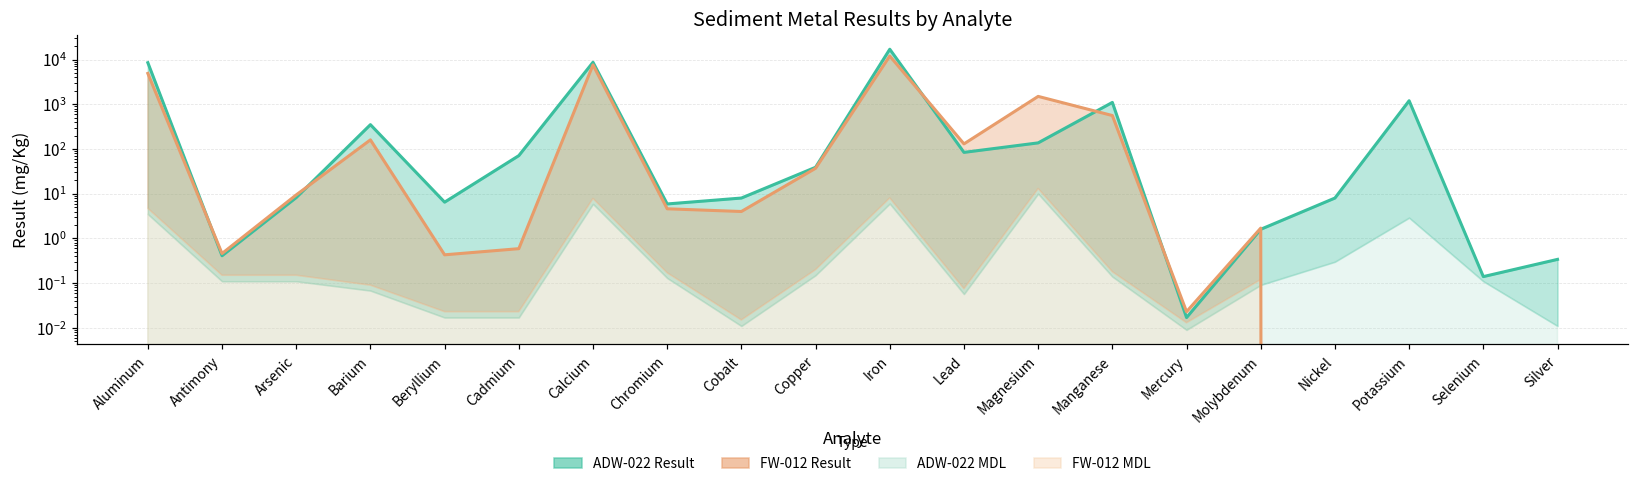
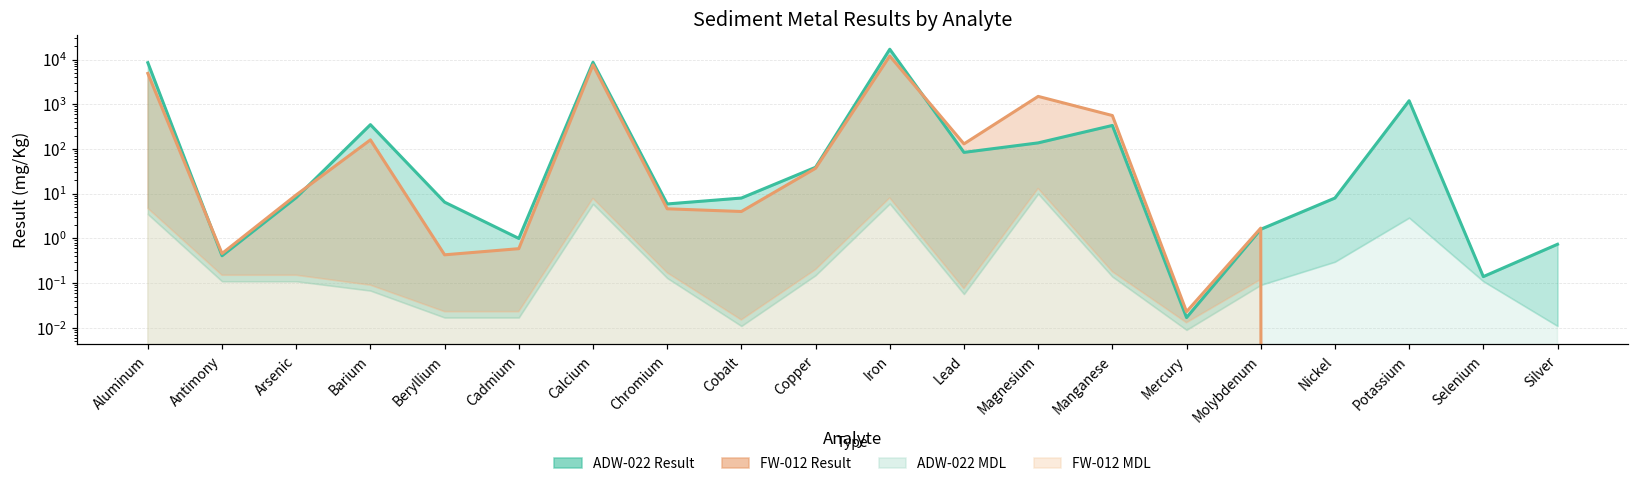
  {
    "ADW-022 Result": {
      "Aluminum": 9000,
      "Barium": 400,
      "Beryllium": 6,
-     "Cadmium": 70,
+     "Cadmium": 1,
      "Chromium": 6,
      "Cobalt": 8,
      "Iron": 17000,
      "Lead": 80,
      "Magnesium": 140,
-     "Manganese": 1100,
+     "Manganese": 300,
      "Mercury": 0.017,
      "Nickel": 8,
      "Potassium": 1200,
      "Selenium": 0.14,
-     "Silver": 0.3
+     "Silver": 0.7
    }
  }
